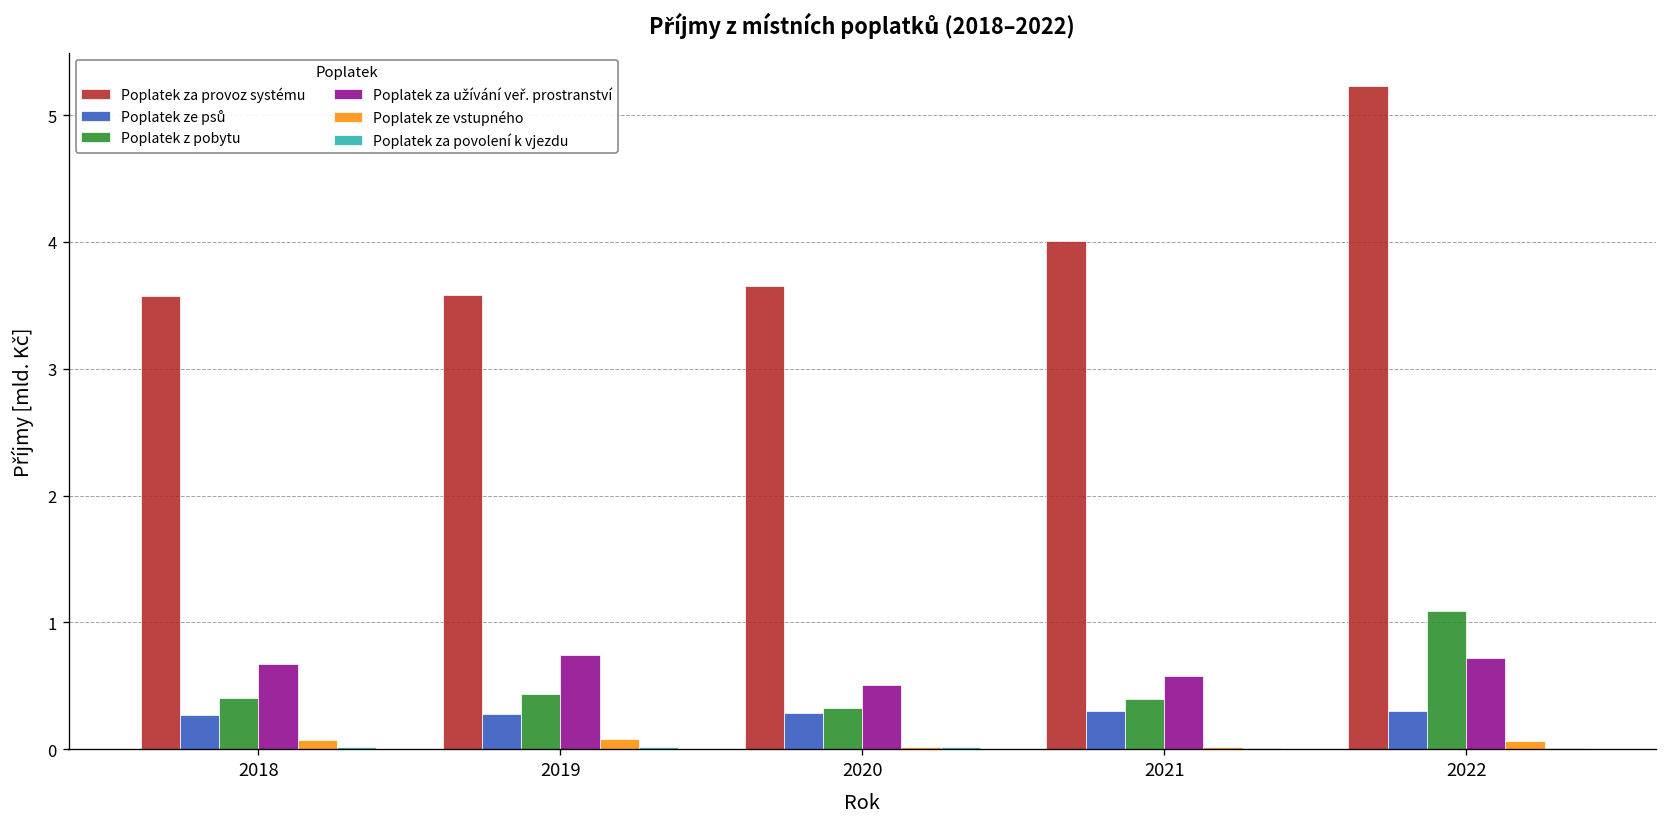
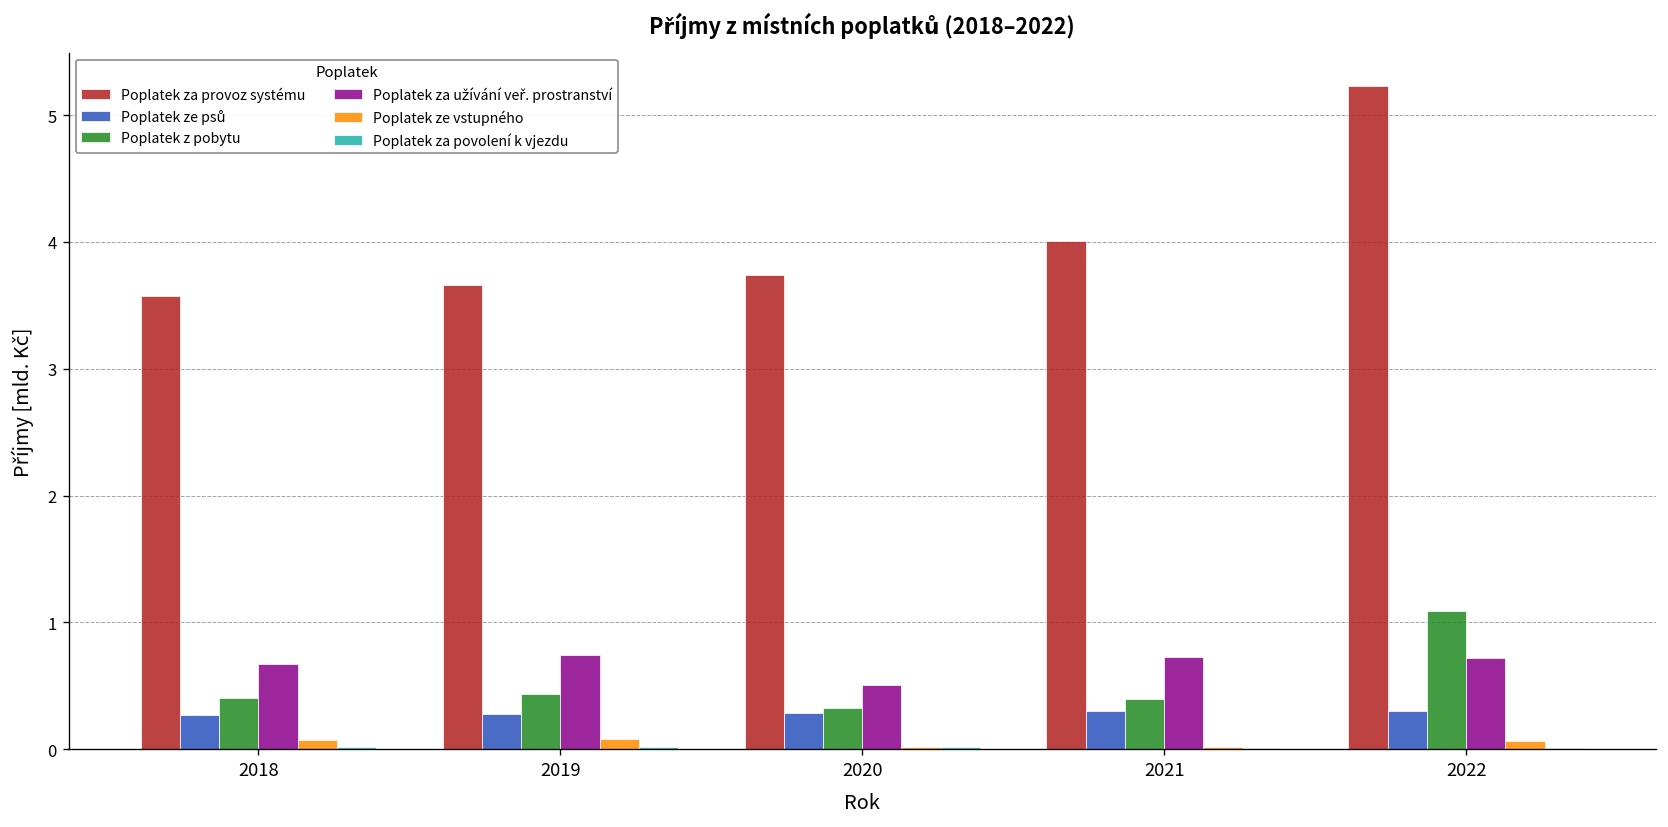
  {
    "Poplatek za provoz systému": {
      "2018": 3.57,
-     "2019": 3.58,
-     "2020": 3.65,
+     "2019": 3.66,
+     "2020": 3.74,
      "2021": 4.01,
      "2022": 5.23
    },
    "Poplatek ze psů": {
      "2018": 0.27,
      "2019": 0.28,
      "2020": 0.29,
      "2021": 0.30,
      "2022": 0.30
    },
    "Poplatek z pobytu": {
      "2018": 0.41,
      "2019": 0.43,
      "2020": 0.32,
      "2021": 0.40,
      "2022": 1.09
    },
    "Poplatek za užívání veř. prostranství": {
      "2018": 0.67,
      "2019": 0.74,
      "2020": 0.51,
-     "2021": 0.58,
+     "2021": 0.73,
      "2022": 0.72
    },
    "Poplatek ze vstupného": {
      "2018": 0.07,
      "2019": 0.08,
      "2022": 0.07
    }
  }
